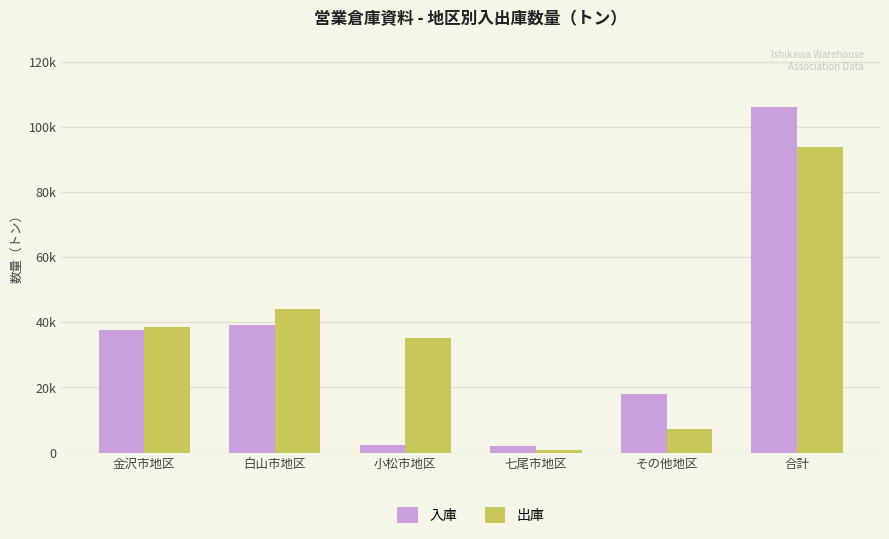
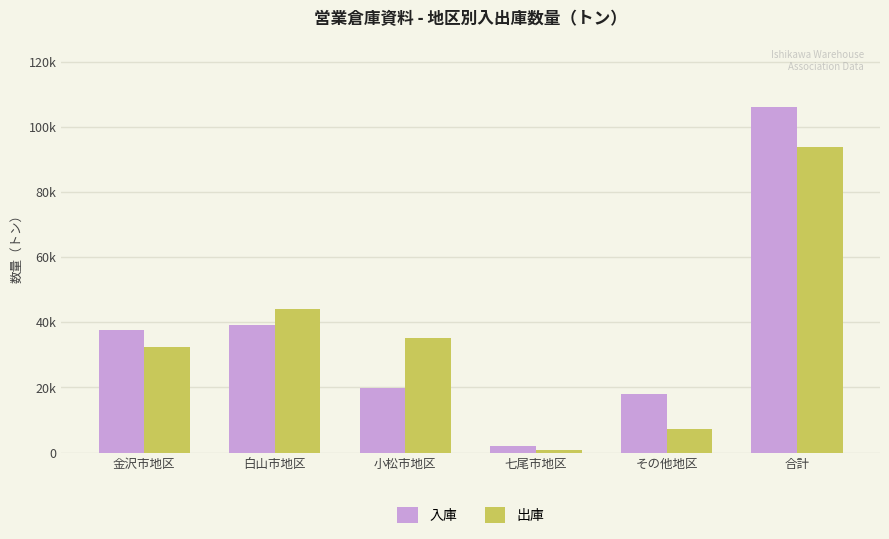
  {
    "入庫": {
      "金沢市地区": 38000,
      "白山市地区": 39000,
-     "小松市地区": 2000,
+     "小松市地区": 20000,
      "七尾市地区": 2000,
      "その他地区": 18000,
      "合計": 106000
    },
    "出庫": {
-     "金沢市地区": 39000,
+     "金沢市地区": 32000,
      "白山市地区": 44000,
      "小松市地区": 35000,
      "七尾市地区": 1000,
      "その他地区": 7000,
      "合計": 94000
    }
  }
